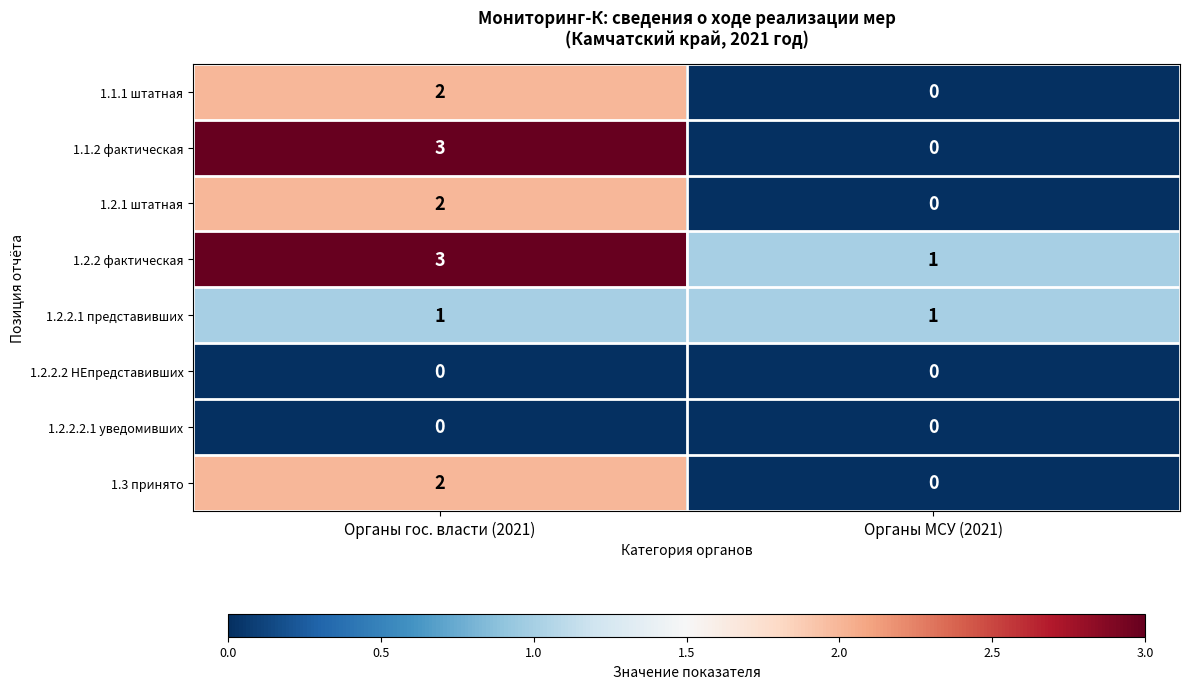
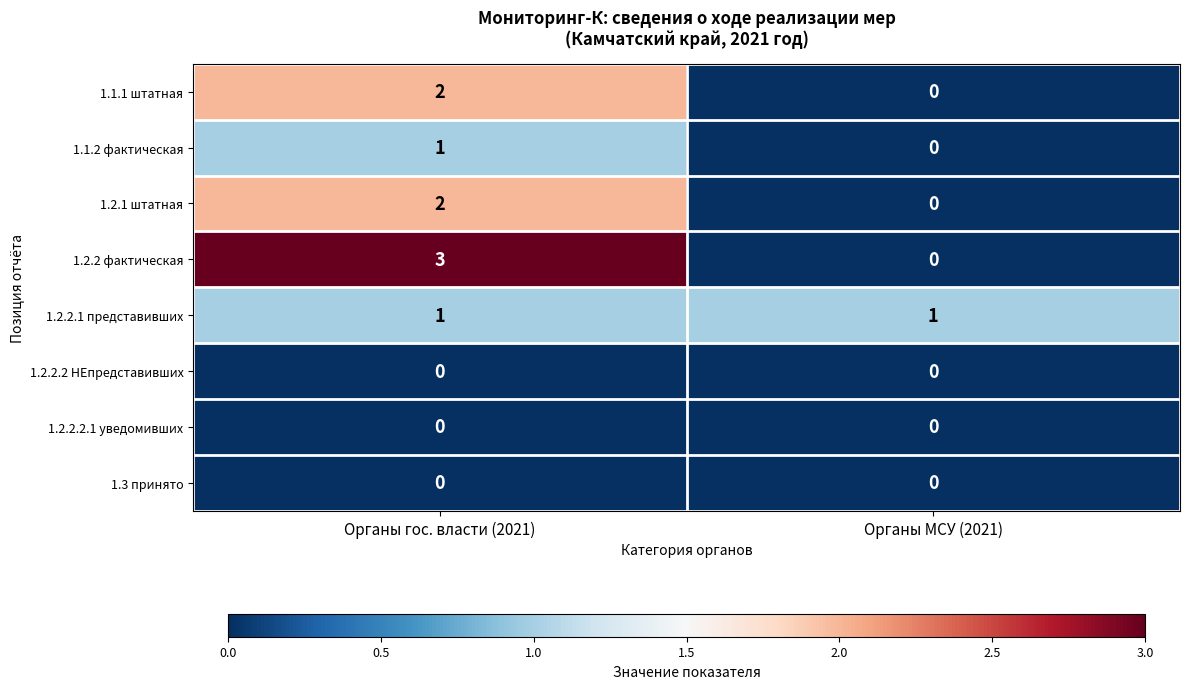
  {
    "1.1.1 штатная": {
      "Органы гос. власти (2021)": 2,
      "Органы МСУ (2021)": 0
    },
    "1.1.2 фактическая": {
-     "Органы гос. власти (2021)": 3,
+     "Органы гос. власти (2021)": 1,
      "Органы МСУ (2021)": 0
    },
    "1.2.1 штатная": {
      "Органы гос. власти (2021)": 2,
      "Органы МСУ (2021)": 0
    },
    "1.2.2 фактическая": {
      "Органы гос. власти (2021)": 3,
-     "Органы МСУ (2021)": 1
+     "Органы МСУ (2021)": 0
    },
    "1.2.2.1 представивших": {
      "Органы гос. власти (2021)": 1,
      "Органы МСУ (2021)": 1
    },
    "1.2.2.2 НЕпредставивших": {
      "Органы гос. власти (2021)": 0,
      "Органы МСУ (2021)": 0
    },
    "1.2.2.2.1 уведомивших": {
      "Органы гос. власти (2021)": 0,
      "Органы МСУ (2021)": 0
    },
    "1.3 принято": {
-     "Органы гос. власти (2021)": 2,
+     "Органы гос. власти (2021)": 0,
      "Органы МСУ (2021)": 0
    }
  }
